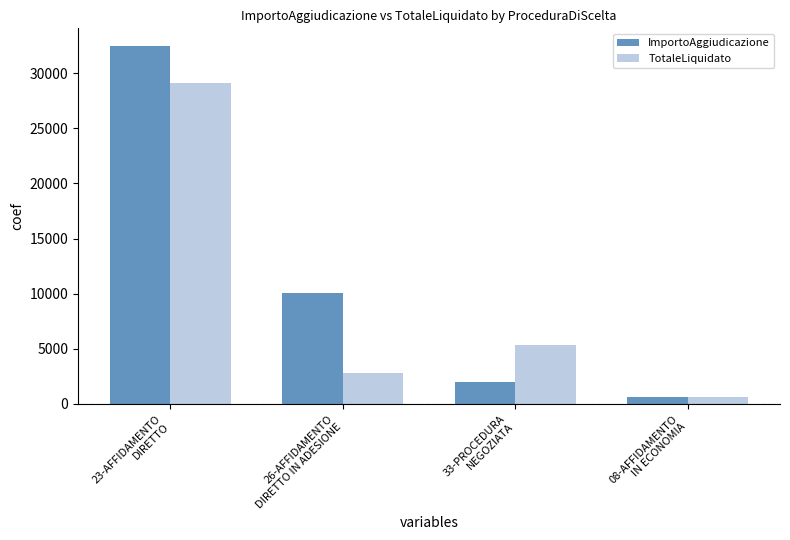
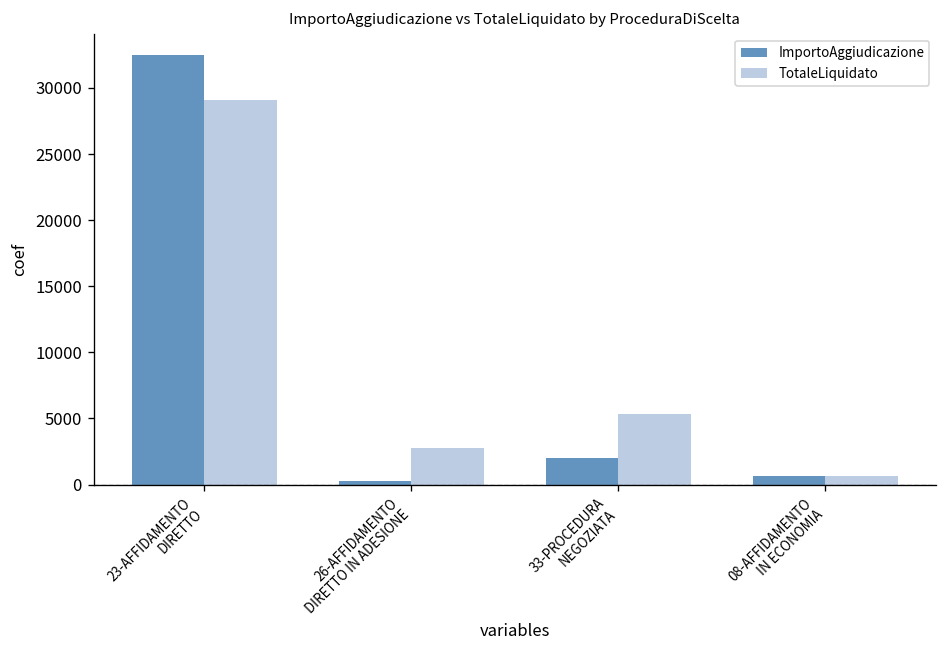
  {
    "ImportoAggiudicazione": {
      "23-AFFIDAMENTO DIRETTO": 32500,
-     "26-AFFIDAMENTO DIRETTO IN ADESIONE": 10100,
+     "26-AFFIDAMENTO DIRETTO IN ADESIONE": 300,
      "33-PROCEDURA NEGOZIATA": 2000,
      "08-AFFIDAMENTO IN ECONOMIA": 600
    },
    "TotaleLiquidato": {
      "23-AFFIDAMENTO DIRETTO": 29100,
      "26-AFFIDAMENTO DIRETTO IN ADESIONE": 2800,
      "33-PROCEDURA NEGOZIATA": 5300,
      "08-AFFIDAMENTO IN ECONOMIA": 600
    }
  }
